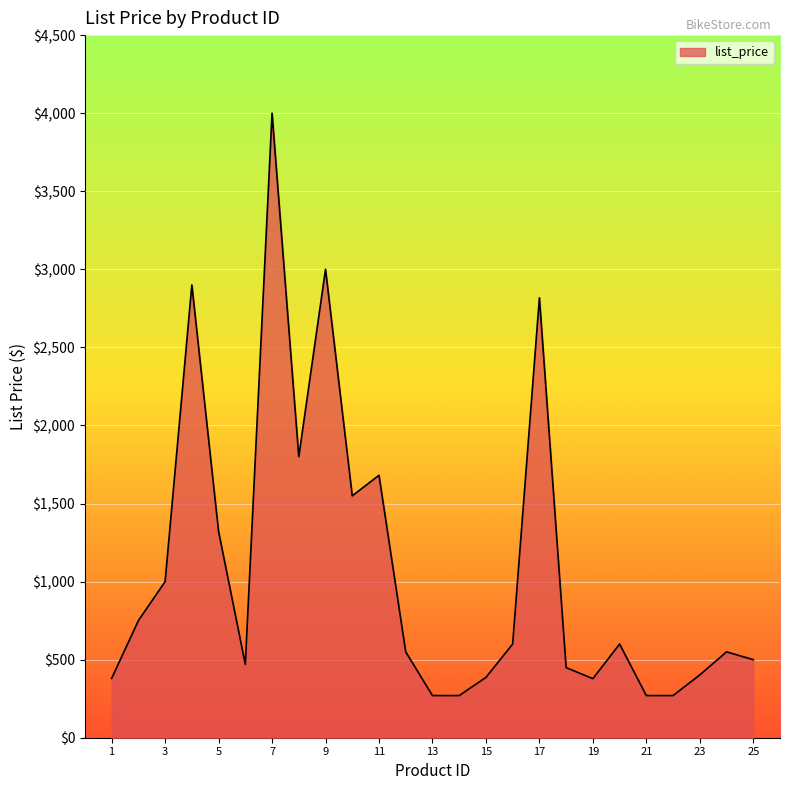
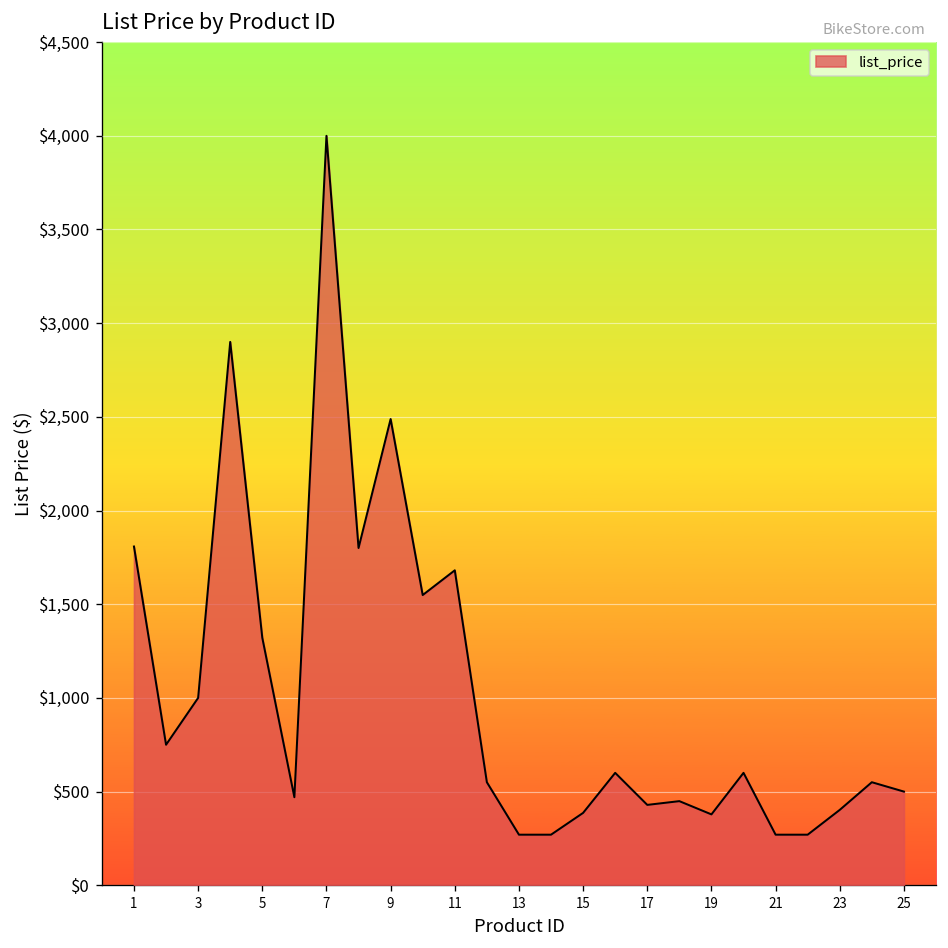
  {
-   "1": "$380",
+   "1": "$1,810",
    "3": "$1,000",
    "5": "$1,320",
    "7": "$4,000",
-   "9": "$3,000",
+   "9": "$2,490",
    "11": "$1,680",
    "13": "$270",
    "15": "$390",
-   "17": "$2,820",
+   "17": "$430",
    "19": "$380",
    "21": "$270",
    "23": "$400",
    "25": "$500"
  }
